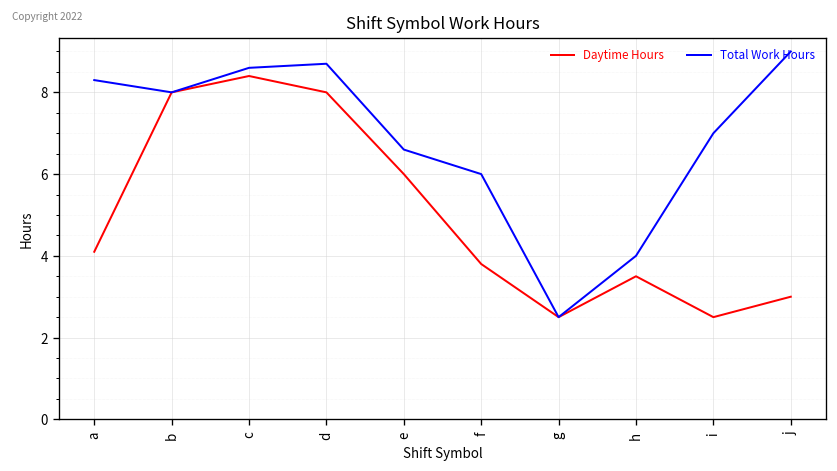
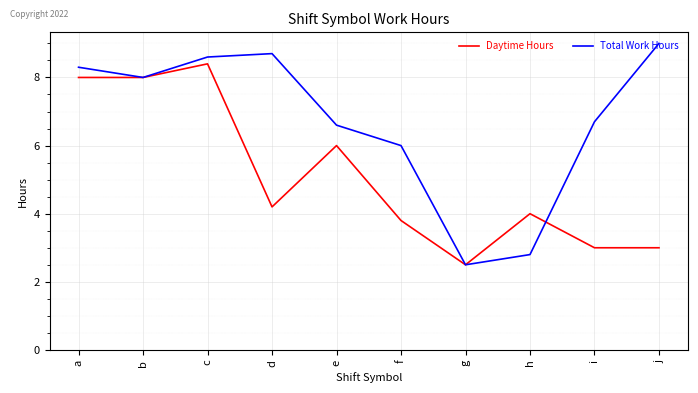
  {
    "Daytime Hours": {
-     "a": 4.1,
+     "a": 8.0,
      "c": 8.4,
-     "d": 8.0,
+     "d": 4.2,
      "e": 6.0,
      "f": 3.8,
-     "h": 3.5,
-     "i": 2.5,
+     "h": 4.0,
+     "i": 3.0,
      "j": 3.0
    },
    "Total Work Hours": {
      "a": 8.3,
      "c": 8.6,
      "d": 8.7,
      "e": 6.6,
      "f": 6.0,
-     "h": 4.0,
-     "i": 7.0,
+     "h": 2.8,
+     "i": 6.7,
      "j": 9.0
    }
  }
